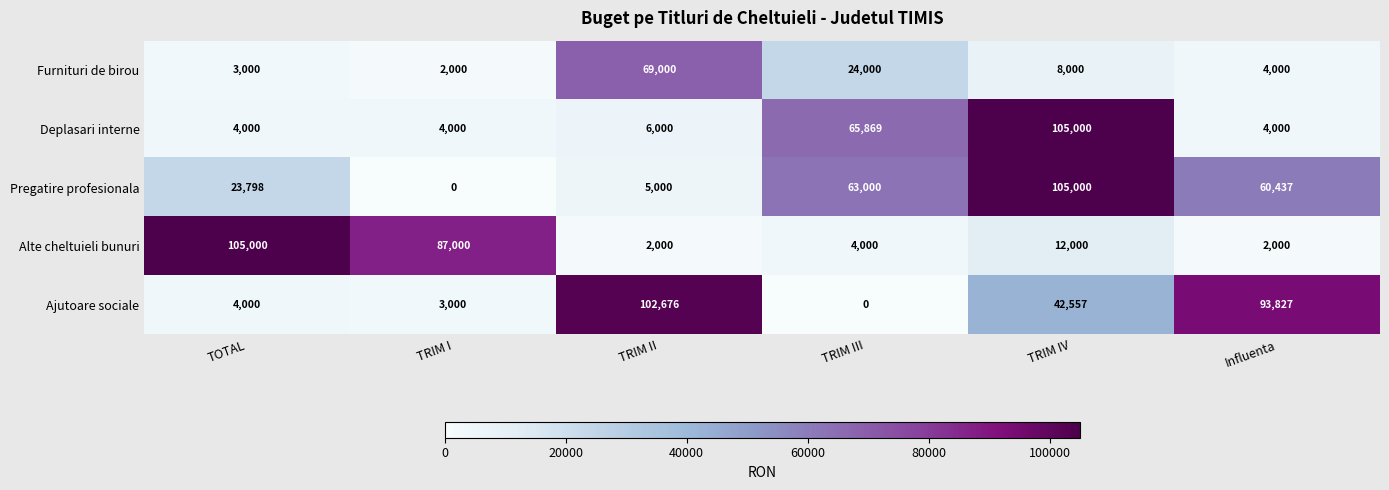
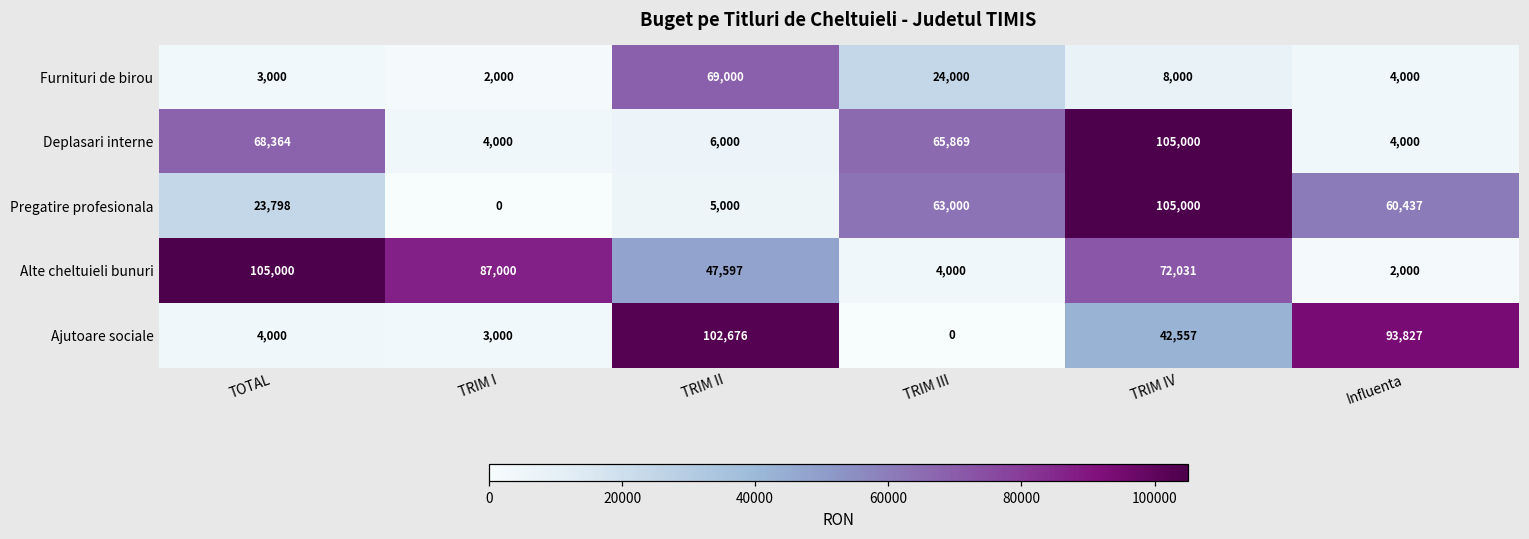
  {
    "Furnituri de birou": {
      "TOTAL": "3,000",
      "TRIM I": "2,000",
      "TRIM II": "69,000",
      "TRIM III": "24,000",
      "TRIM IV": "8,000",
      "Influenta": "4,000"
    },
    "Deplasari interne": {
-     "TOTAL": "4,000",
+     "TOTAL": "68,364",
      "TRIM I": "4,000",
      "TRIM II": "6,000",
      "TRIM III": "65,869",
      "TRIM IV": "105,000",
      "Influenta": "4,000"
    },
    "Pregatire profesionala": {
      "TOTAL": "23,798",
      "TRIM I": "0",
      "TRIM II": "5,000",
      "TRIM III": "63,000",
      "TRIM IV": "105,000",
      "Influenta": "60,437"
    },
    "Alte cheltuieli bunuri": {
      "TOTAL": "105,000",
      "TRIM I": "87,000",
-     "TRIM II": "2,000",
+     "TRIM II": "47,597",
      "TRIM III": "4,000",
-     "TRIM IV": "12,000",
+     "TRIM IV": "72,031",
      "Influenta": "2,000"
    },
    "Ajutoare sociale": {
      "TOTAL": "4,000",
      "TRIM I": "3,000",
      "TRIM II": "102,676",
      "TRIM III": "0",
      "TRIM IV": "42,557",
      "Influenta": "93,827"
    }
  }
